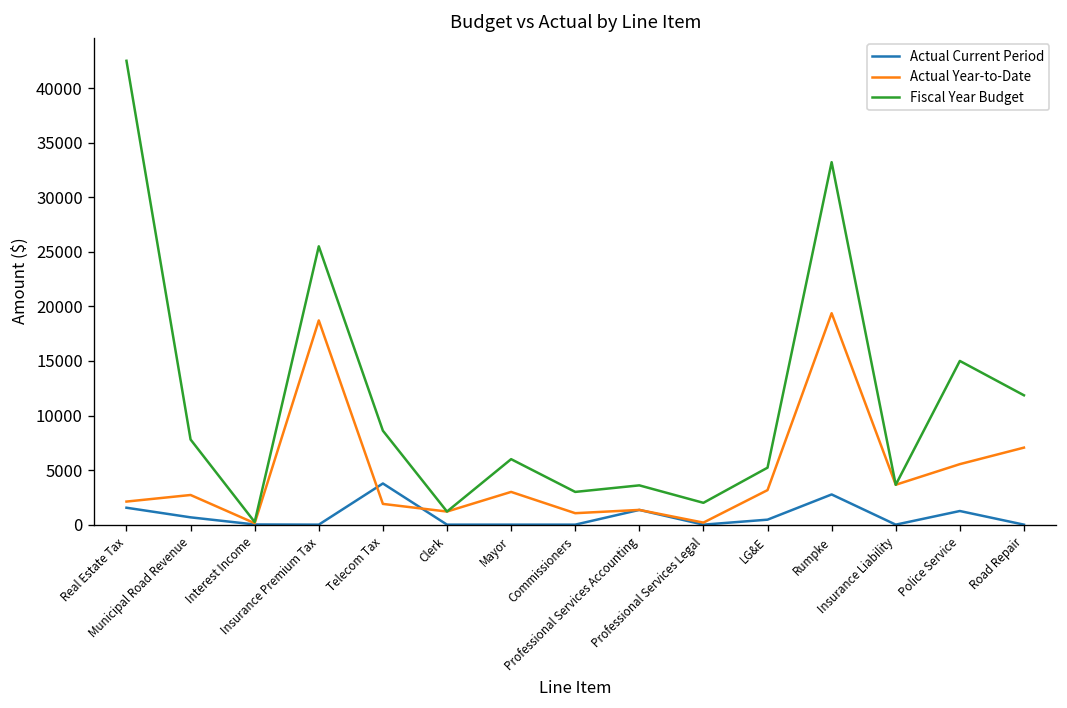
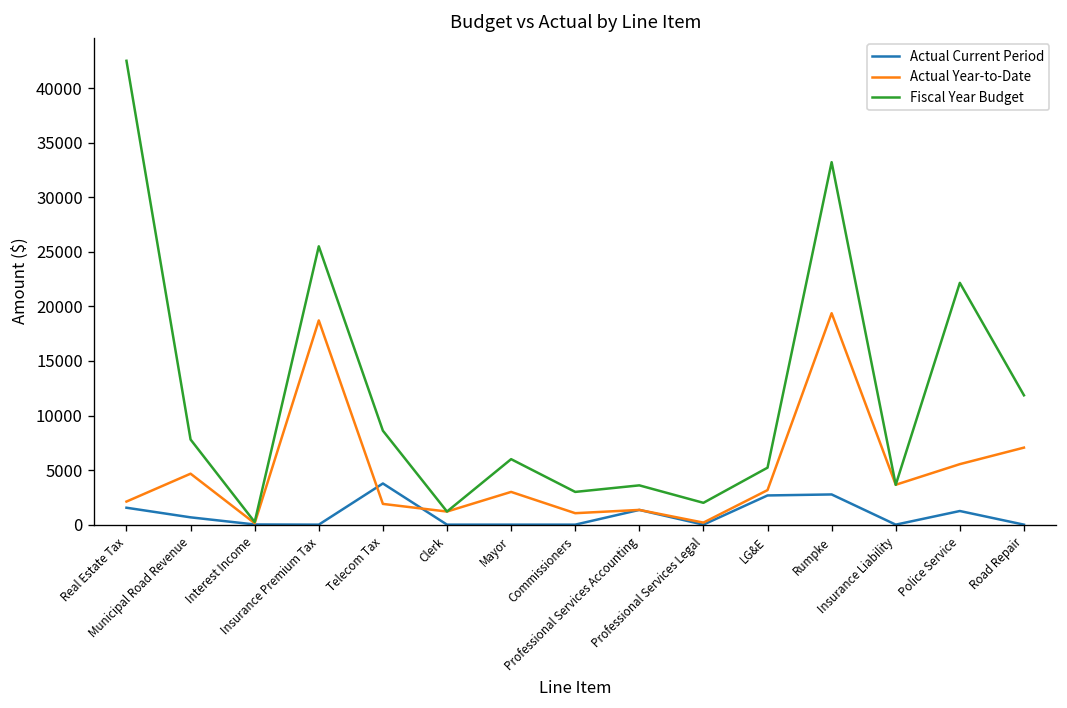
  {
    "Actual Current Period": {
      "Real Estate Tax": 2000,
      "Municipal Road Revenue": 1000,
      "Insurance Premium Tax": 0,
      "Telecom Tax": 4000,
      "Clerk": 0,
      "Mayor": 0,
      "Commissioners": 0,
-     "LG&E": 0,
+     "LG&E": 3000,
      "Rumpke": 3000,
      "Insurance Liability": 0,
      "Police Service": 1000,
      "Road Repair": 0
    },
    "Actual Year-to-Date": {
      "Real Estate Tax": 2000,
-     "Municipal Road Revenue": 3000,
+     "Municipal Road Revenue": 5000,
      "Insurance Premium Tax": 19000,
      "Telecom Tax": 2000,
      "Mayor": 3000,
      "Commissioners": 1000,
      "LG&E": 3000,
      "Rumpke": 19000,
      "Police Service": 6000,
      "Road Repair": 7000
    },
    "Fiscal Year Budget": {
      "Real Estate Tax": 43000,
      "Municipal Road Revenue": 8000,
      "Insurance Premium Tax": 26000,
      "Telecom Tax": 9000,
      "Mayor": 6000,
      "Commissioners": 3000,
      "Professional Services Accounting": 4000,
      "Professional Services Legal": 2000,
      "LG&E": 5000,
      "Rumpke": 33000,
-     "Police Service": 15000,
+     "Police Service": 22000,
      "Road Repair": 12000
    }
  }
